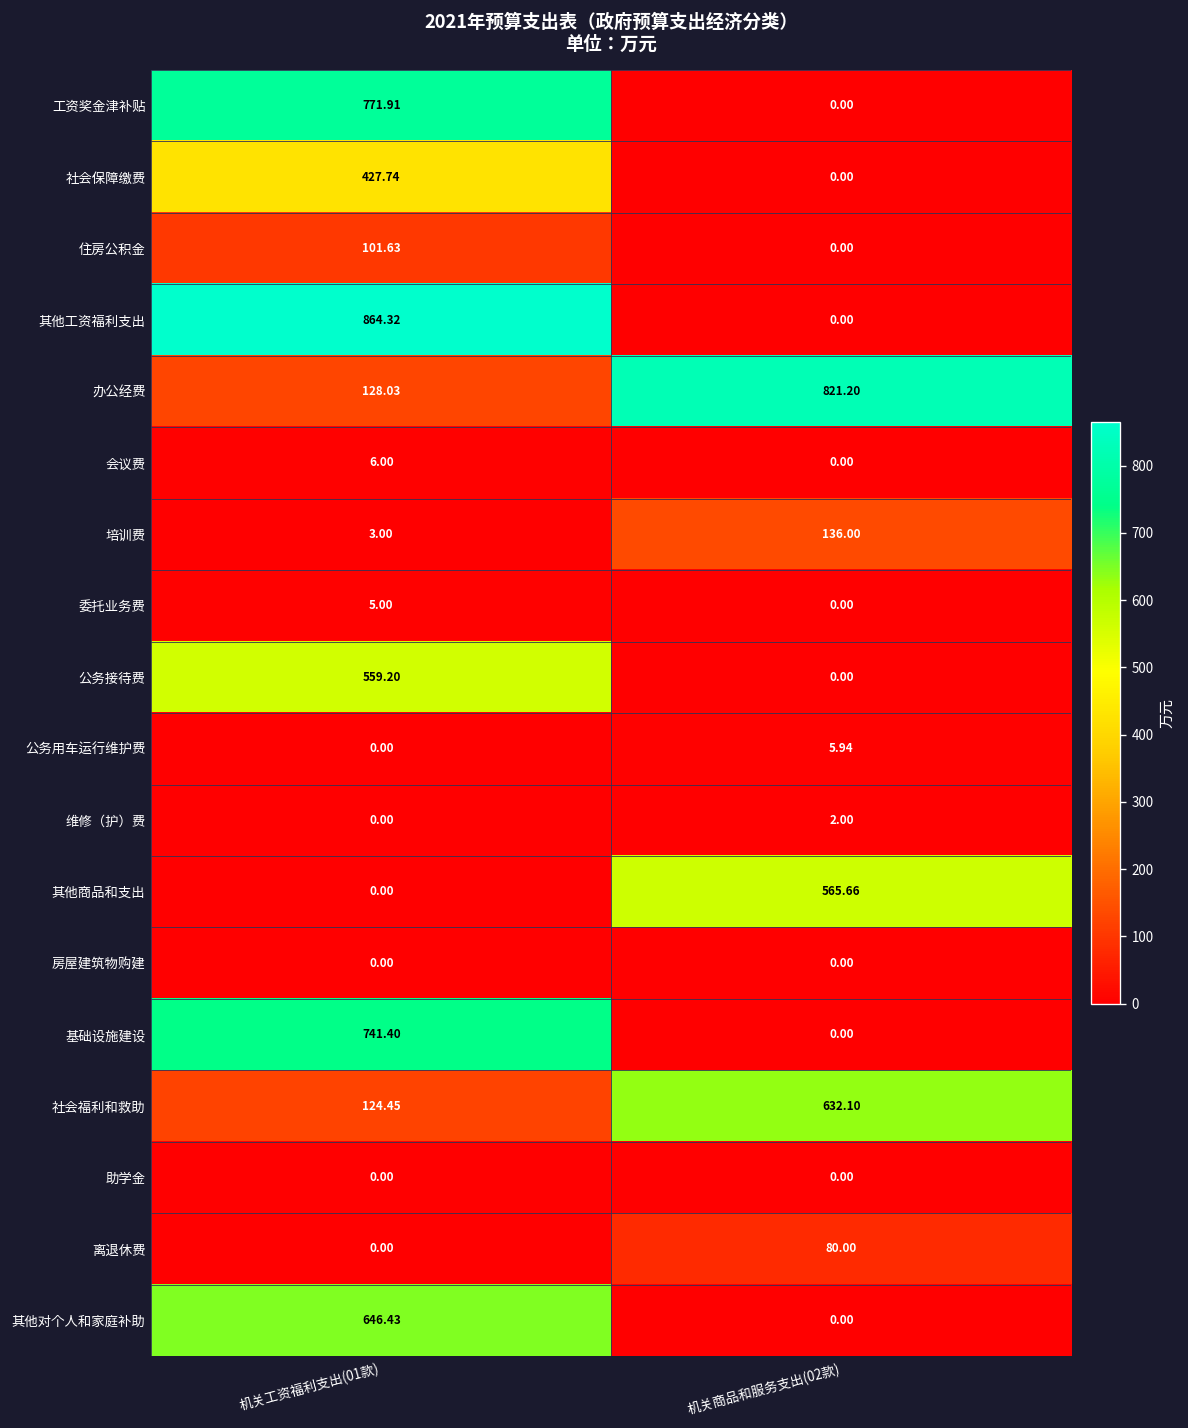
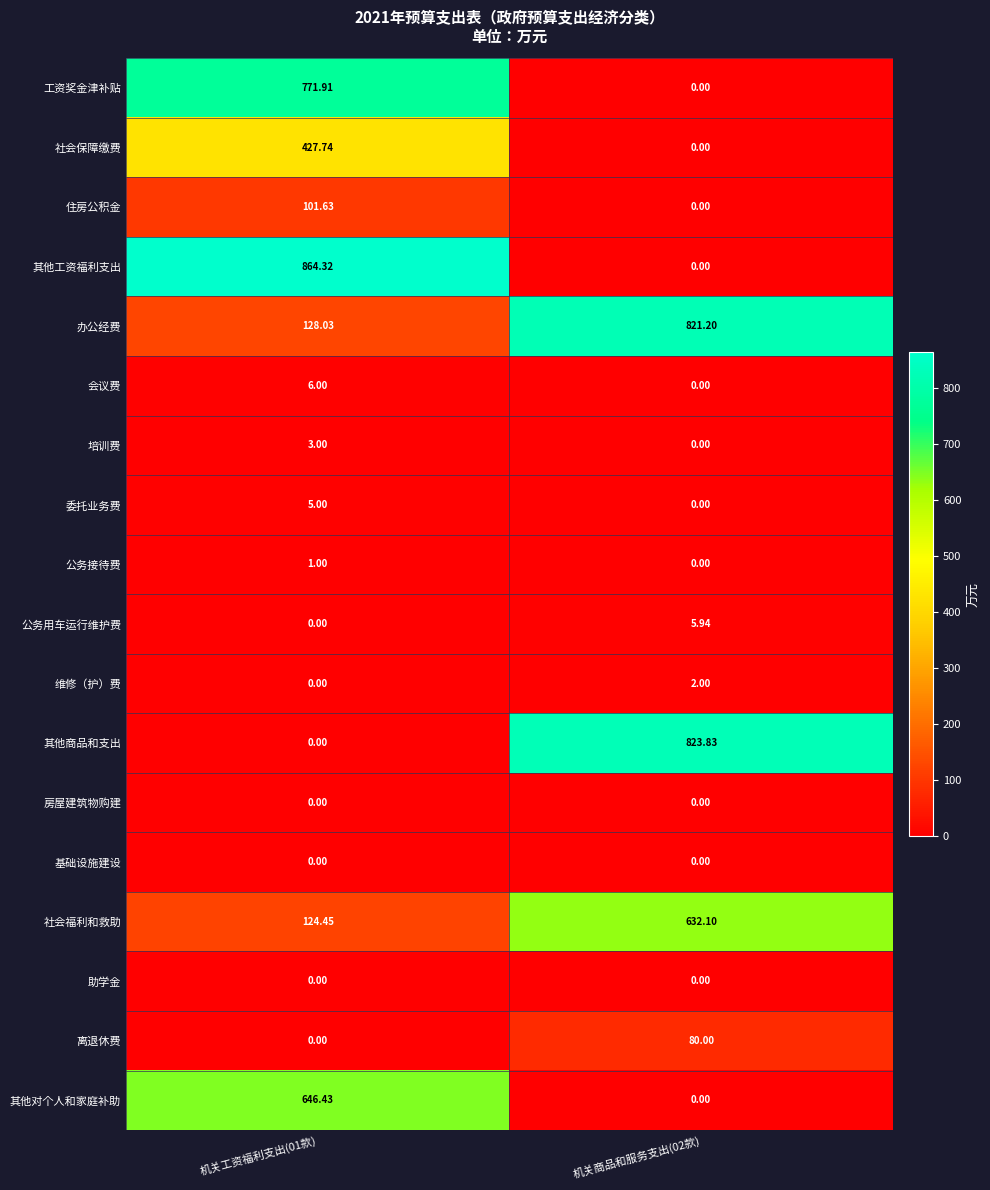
  {
    "工资奖金津补贴": {
      "机关工资福利支出(01款)": 771.91,
      "机关商品和服务支出(02款)": 0.00
    },
    "社会保障缴费": {
      "机关工资福利支出(01款)": 427.74,
      "机关商品和服务支出(02款)": 0.00
    },
    "住房公积金": {
      "机关工资福利支出(01款)": 101.63,
      "机关商品和服务支出(02款)": 0.00
    },
    "其他工资福利支出": {
      "机关工资福利支出(01款)": 864.32,
      "机关商品和服务支出(02款)": 0.00
    },
    "办公经费": {
      "机关工资福利支出(01款)": 128.03,
      "机关商品和服务支出(02款)": 821.20
    },
    "会议费": {
      "机关工资福利支出(01款)": 6.00,
      "机关商品和服务支出(02款)": 0.00
    },
    "培训费": {
      "机关工资福利支出(01款)": 3.00,
-     "机关商品和服务支出(02款)": 136.00
+     "机关商品和服务支出(02款)": 0.00
    },
    "委托业务费": {
      "机关工资福利支出(01款)": 5.00,
      "机关商品和服务支出(02款)": 0.00
    },
    "公务接待费": {
-     "机关工资福利支出(01款)": 559.20,
+     "机关工资福利支出(01款)": 1.00,
      "机关商品和服务支出(02款)": 0.00
    },
    "公务用车运行维护费": {
      "机关工资福利支出(01款)": 0.00,
      "机关商品和服务支出(02款)": 5.94
    },
    "维修（护）费": {
      "机关工资福利支出(01款)": 0.00,
      "机关商品和服务支出(02款)": 2.00
    },
    "其他商品和支出": {
      "机关工资福利支出(01款)": 0.00,
-     "机关商品和服务支出(02款)": 565.66
+     "机关商品和服务支出(02款)": 823.83
    },
    "房屋建筑物购建": {
      "机关工资福利支出(01款)": 0.00,
      "机关商品和服务支出(02款)": 0.00
    },
    "基础设施建设": {
-     "机关工资福利支出(01款)": 741.40,
+     "机关工资福利支出(01款)": 0.00,
      "机关商品和服务支出(02款)": 0.00
    },
    "社会福利和救助": {
      "机关工资福利支出(01款)": 124.45,
      "机关商品和服务支出(02款)": 632.10
    },
    "助学金": {
      "机关工资福利支出(01款)": 0.00,
      "机关商品和服务支出(02款)": 0.00
    },
    "离退休费": {
      "机关工资福利支出(01款)": 0.00,
      "机关商品和服务支出(02款)": 80.00
    },
    "其他对个人和家庭补助": {
      "机关工资福利支出(01款)": 646.43,
      "机关商品和服务支出(02款)": 0.00
    }
  }
